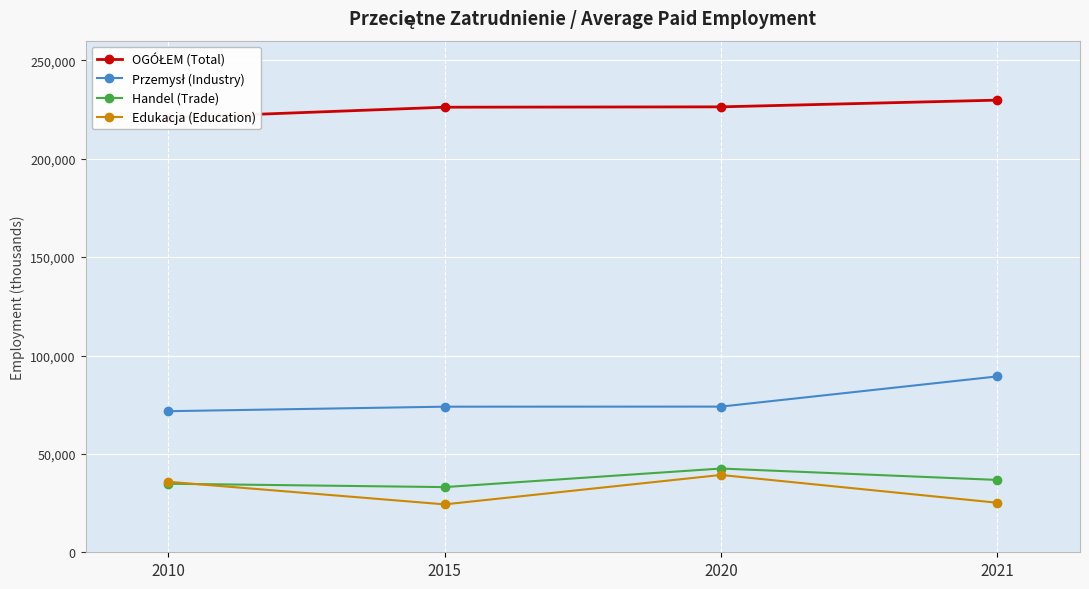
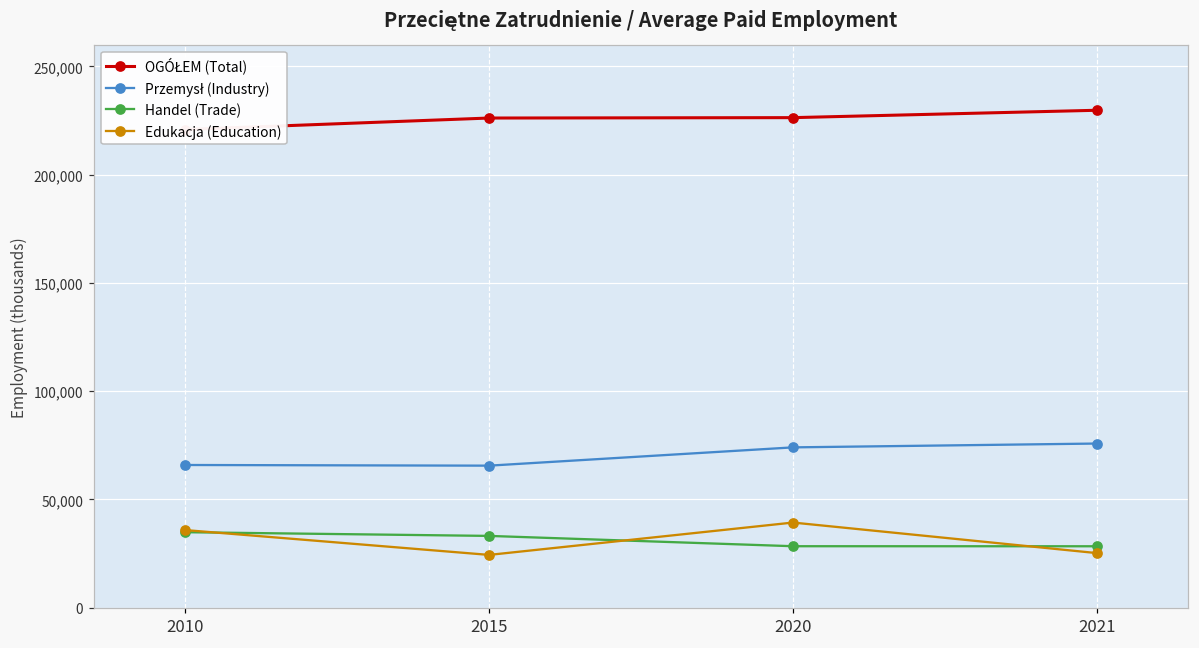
  {
    "OGÓŁEM (Total)": {
      "2015": "226,000",
      "2020": "226,000",
      "2021": "230,000"
    },
    "Przemysł (Industry)": {
-     "2010": "72,000",
-     "2015": "74,000",
+     "2010": "66,000",
+     "2015": "66,000",
      "2020": "74,000",
-     "2021": "89,000"
+     "2021": "76,000"
    },
    "Handel (Trade)": {
      "2015": "33,000",
-     "2020": "43,000",
-     "2021": "37,000"
+     "2020": "28,000",
+     "2021": "28,000"
    },
    "Edukacja (Education)": {
      "2015": "24,000",
      "2020": "39,000",
      "2021": "25,000"
    }
  }
